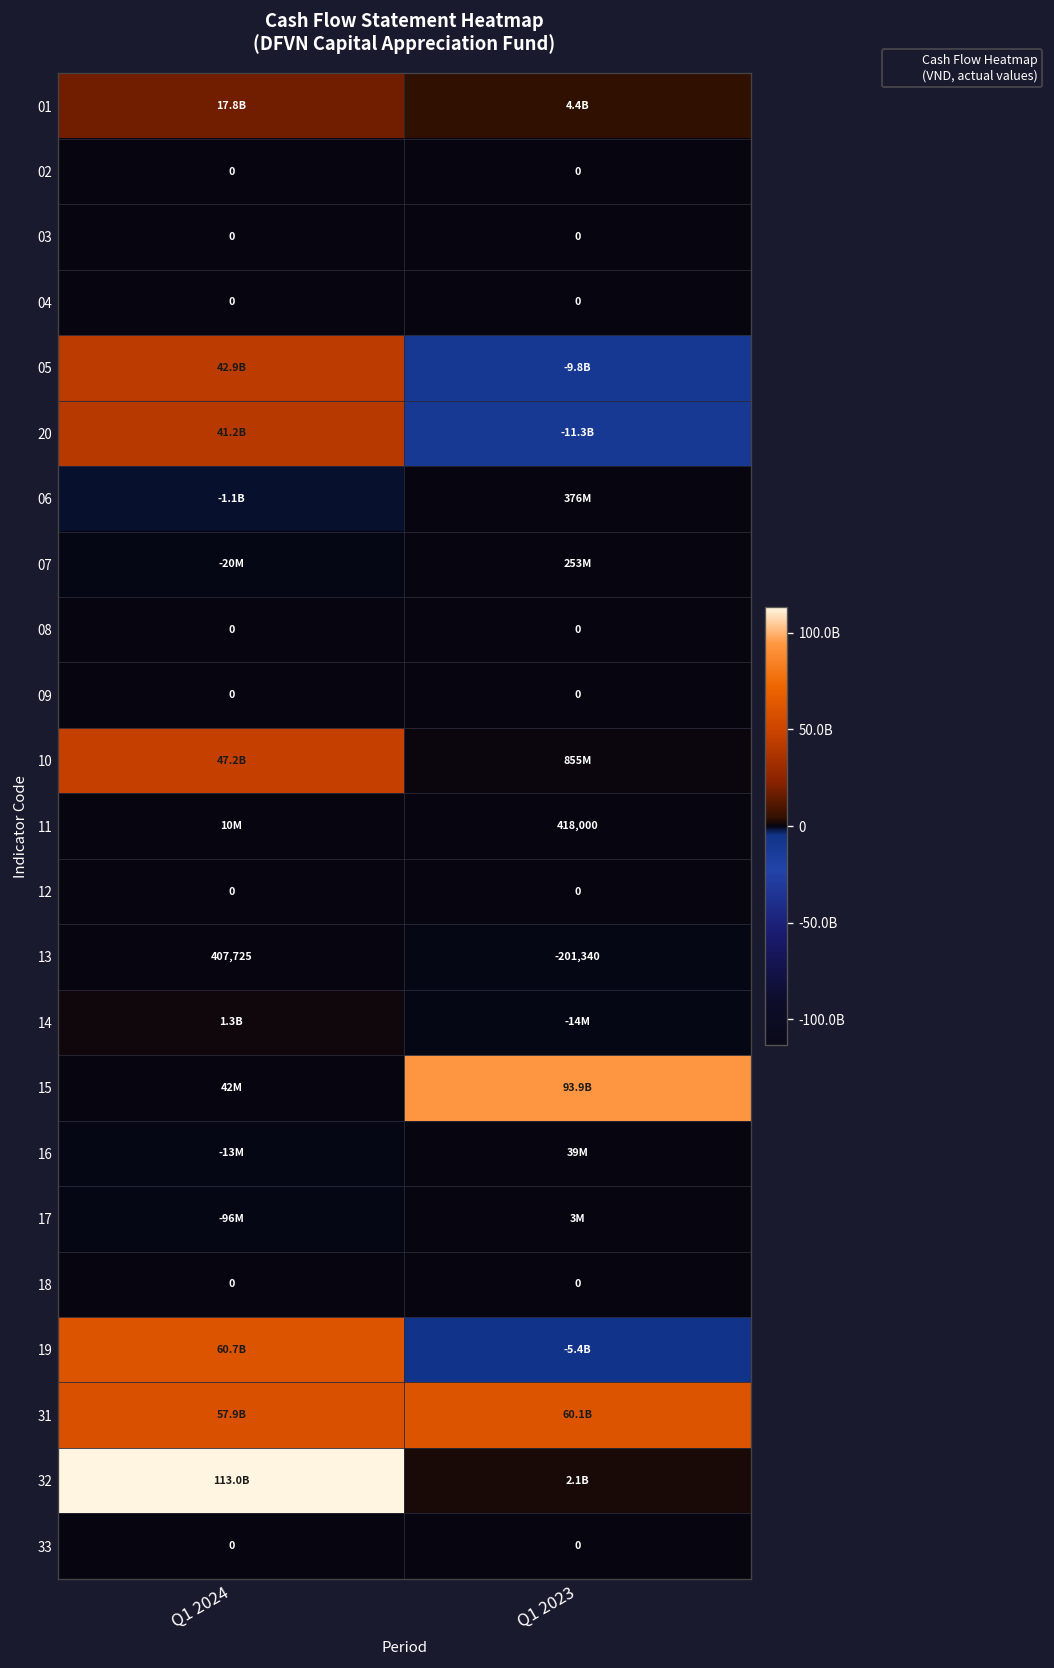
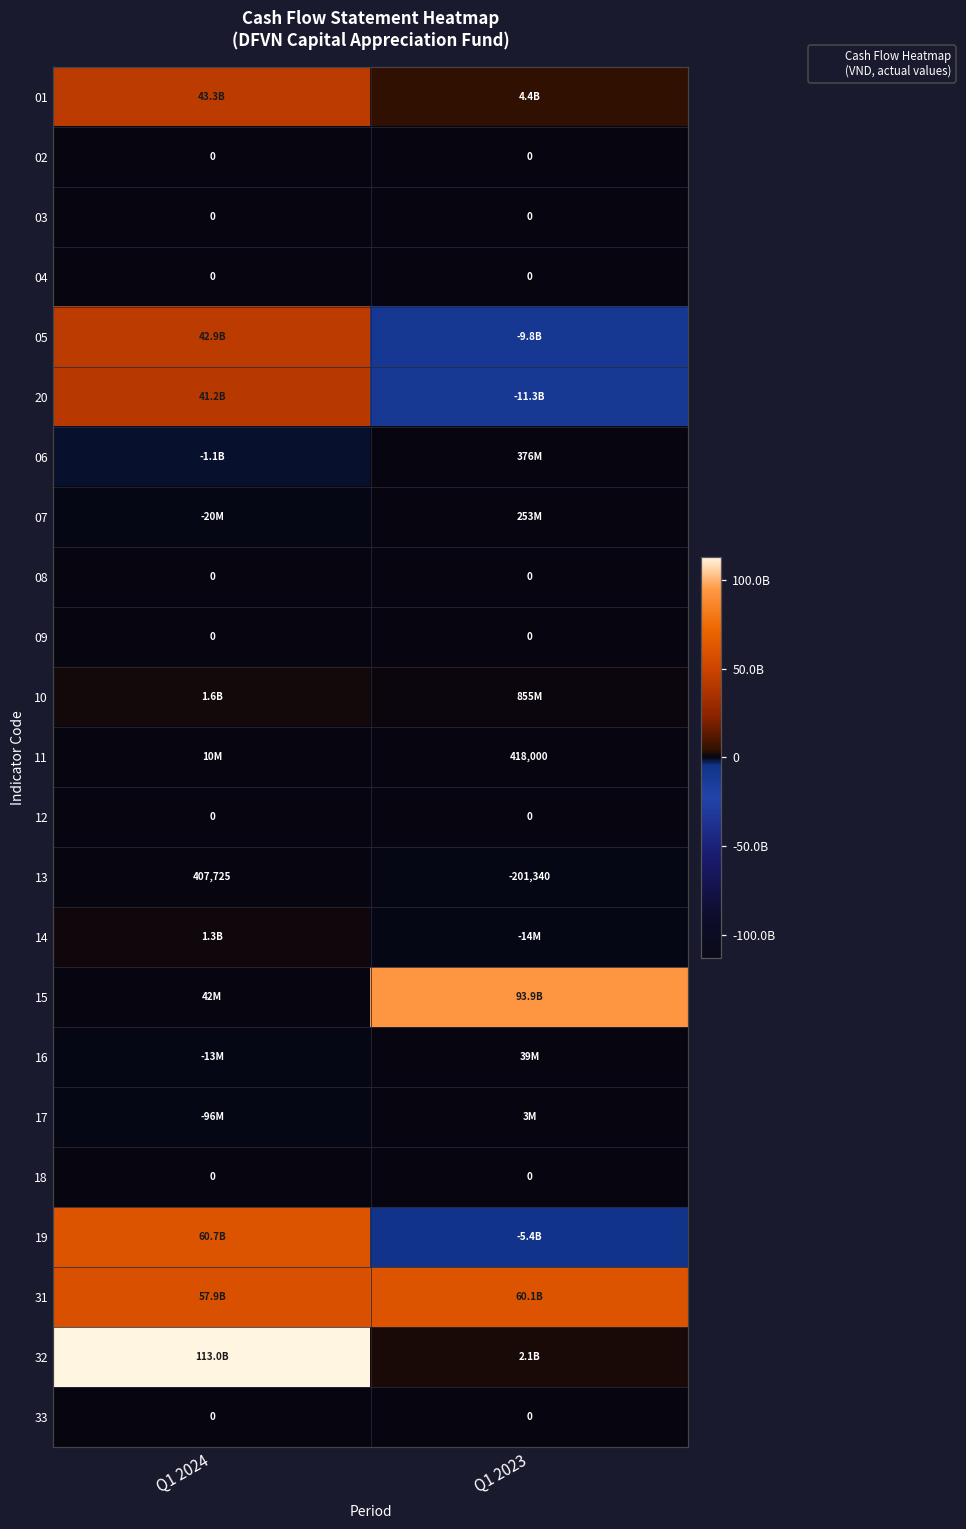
  {
    "01": {
-     "Q1 2024": "17.8B",
+     "Q1 2024": "43.3B",
      "Q1 2023": "4.4B"
    },
    "02": {
      "Q1 2024": "0",
      "Q1 2023": "0"
    },
    "03": {
      "Q1 2024": "0",
      "Q1 2023": "0"
    },
    "04": {
      "Q1 2024": "0",
      "Q1 2023": "0"
    },
    "05": {
      "Q1 2024": "42.9B",
      "Q1 2023": "-9.8B"
    },
    "20": {
      "Q1 2024": "41.2B",
      "Q1 2023": "-11.3B"
    },
    "06": {
      "Q1 2024": "-1.1B",
      "Q1 2023": "376M"
    },
    "07": {
      "Q1 2024": "-20M",
      "Q1 2023": "253M"
    },
    "08": {
      "Q1 2024": "0",
      "Q1 2023": "0"
    },
    "09": {
      "Q1 2024": "0",
      "Q1 2023": "0"
    },
    "10": {
-     "Q1 2024": "47.2B",
+     "Q1 2024": "1.6B",
      "Q1 2023": "855M"
    },
    "11": {
      "Q1 2024": "10M",
      "Q1 2023": "418,000"
    },
    "12": {
      "Q1 2024": "0",
      "Q1 2023": "0"
    },
    "13": {
      "Q1 2024": "407,725",
      "Q1 2023": "-201,340"
    },
    "14": {
      "Q1 2024": "1.3B",
      "Q1 2023": "-14M"
    },
    "15": {
      "Q1 2024": "42M",
      "Q1 2023": "93.9B"
    },
    "16": {
      "Q1 2024": "-13M",
      "Q1 2023": "39M"
    },
    "17": {
      "Q1 2024": "-96M",
      "Q1 2023": "3M"
    },
    "18": {
      "Q1 2024": "0",
      "Q1 2023": "0"
    },
    "19": {
      "Q1 2024": "60.7B",
      "Q1 2023": "-5.4B"
    },
    "31": {
      "Q1 2024": "57.9B",
      "Q1 2023": "60.1B"
    },
    "32": {
      "Q1 2024": "113.0B",
      "Q1 2023": "2.1B"
    },
    "33": {
      "Q1 2024": "0",
      "Q1 2023": "0"
    }
  }
